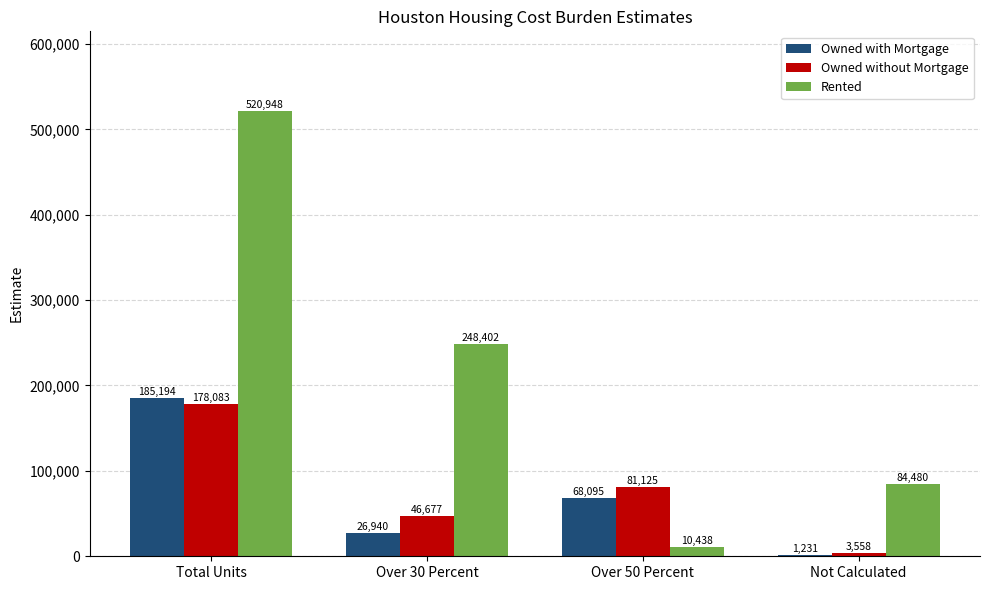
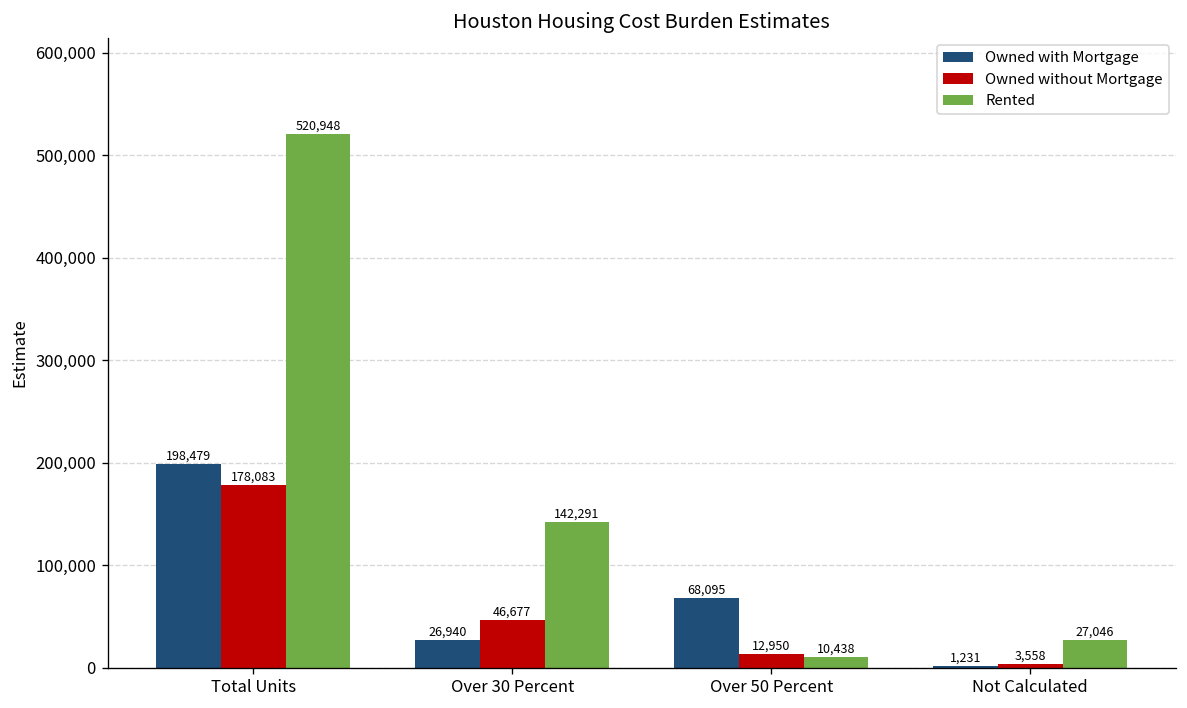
  {
    "Owned with Mortgage": {
-     "Total Units": "185,194",
+     "Total Units": "198,479",
      "Over 30 Percent": "26,940",
      "Over 50 Percent": "68,095",
      "Not Calculated": "1,231"
    },
    "Owned without Mortgage": {
      "Total Units": "178,083",
      "Over 30 Percent": "46,677",
-     "Over 50 Percent": "81,125",
+     "Over 50 Percent": "12,950",
      "Not Calculated": "3,558"
    },
    "Rented": {
      "Total Units": "520,948",
-     "Over 30 Percent": "248,402",
+     "Over 30 Percent": "142,291",
      "Over 50 Percent": "10,438",
-     "Not Calculated": "84,480"
+     "Not Calculated": "27,046"
    }
  }
